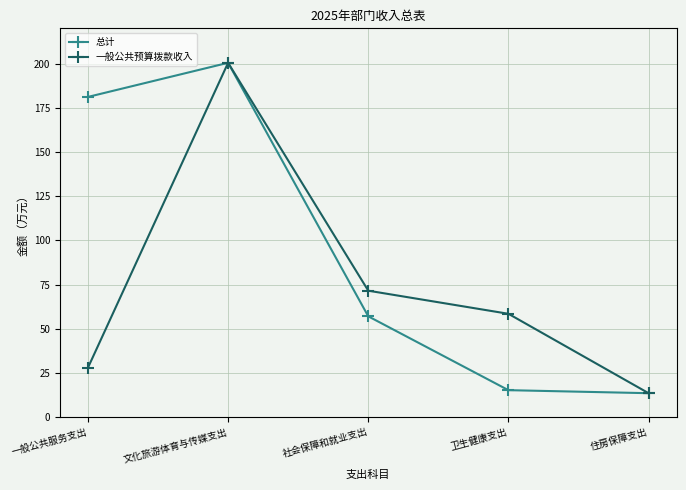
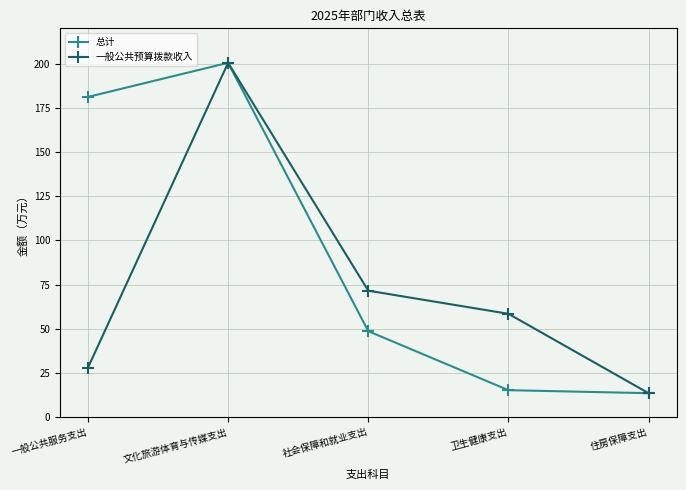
  {
    "总计": {
      "一般公共服务支出": 181,
-     "社会保障和就业支出": 57,
+     "社会保障和就业支出": 49,
      "卫生健康支出": 15
    },
    "一般公共预算拨款收入": {
      "一般公共服务支出": 28,
      "社会保障和就业支出": 72,
      "卫生健康支出": 59
    }
  }
